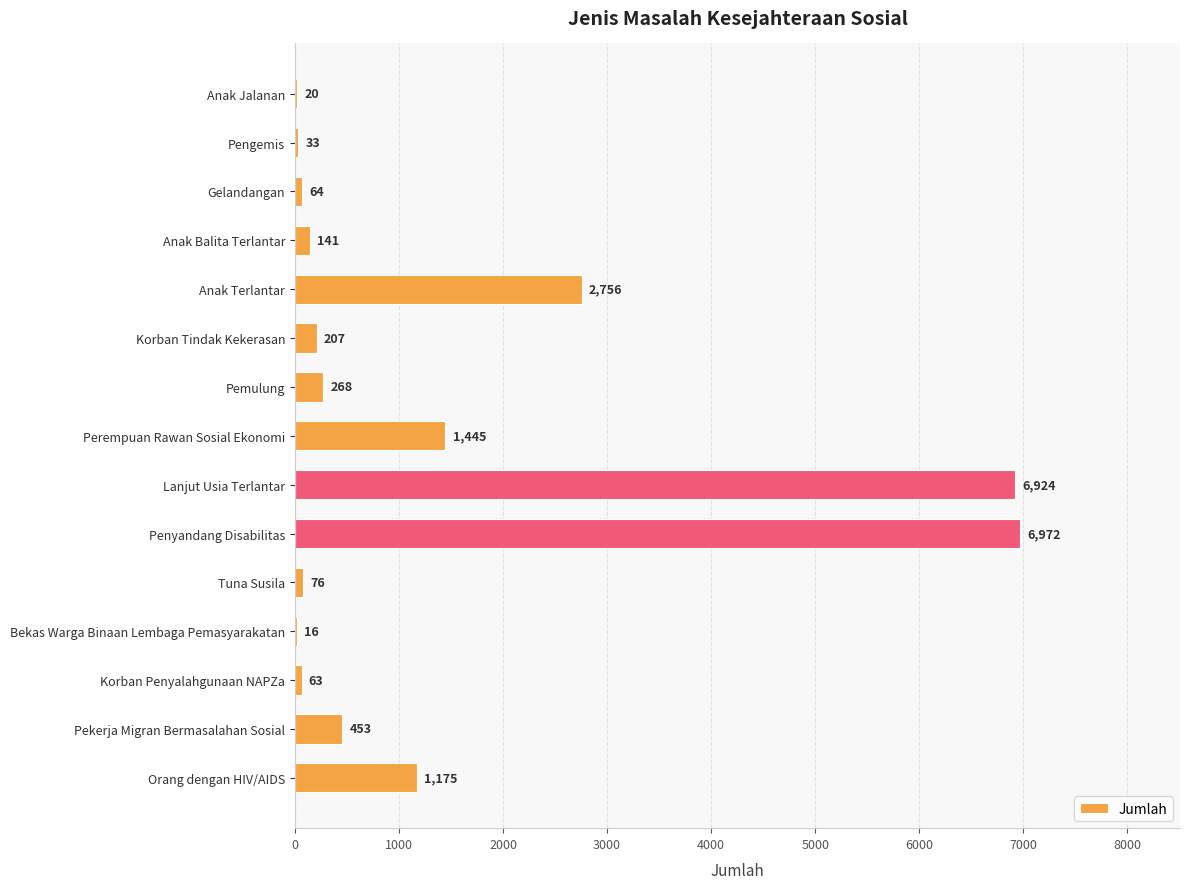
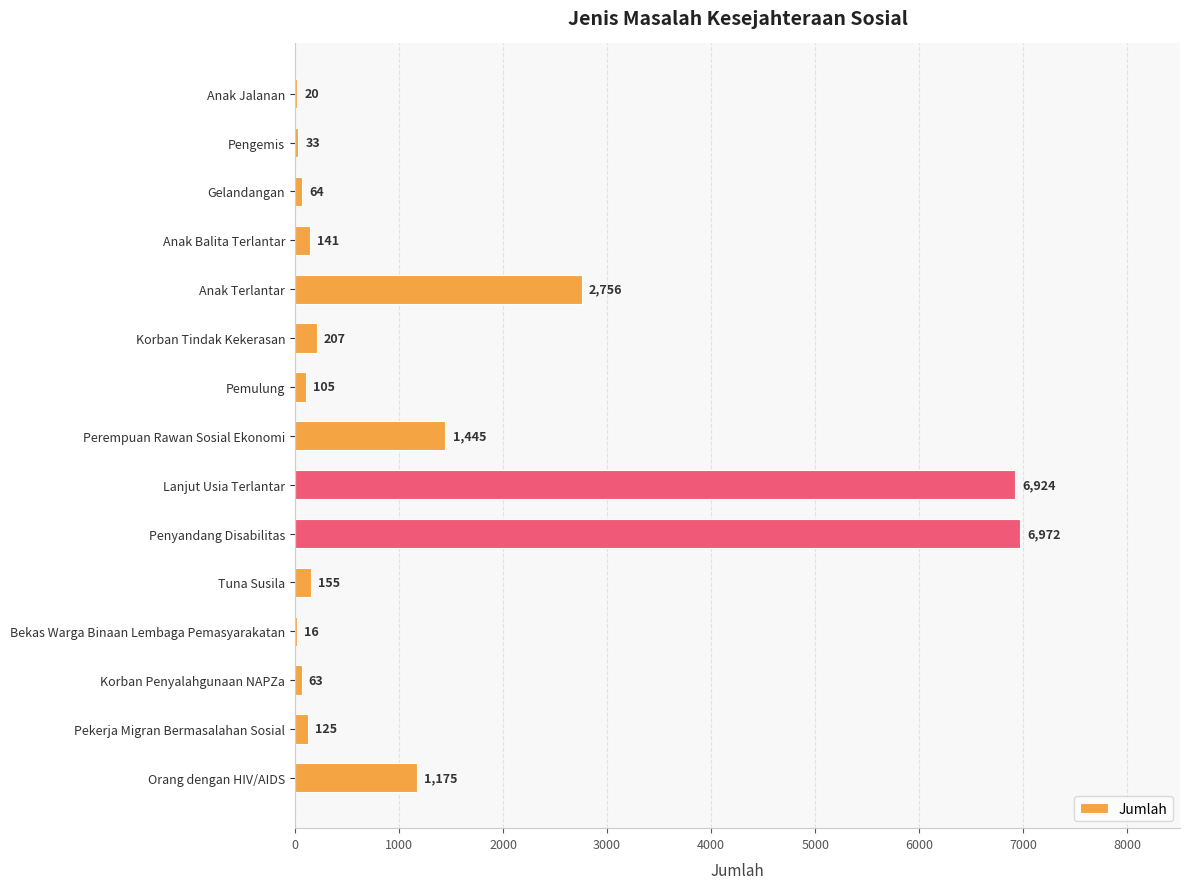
  {
    "Anak Jalanan": "20",
    "Pengemis": "33",
    "Gelandangan": "64",
    "Anak Balita Terlantar": "141",
    "Anak Terlantar": "2,756",
    "Korban Tindak Kekerasan": "207",
-   "Pemulung": "268",
+   "Pemulung": "105",
    "Perempuan Rawan Sosial Ekonomi": "1,445",
    "Lanjut Usia Terlantar": "6,924",
    "Penyandang Disabilitas": "6,972",
-   "Tuna Susila": "76",
+   "Tuna Susila": "155",
    "Bekas Warga Binaan Lembaga Pemasyarakatan": "16",
    "Korban Penyalahgunaan NAPZa": "63",
-   "Pekerja Migran Bermasalahan Sosial": "453",
+   "Pekerja Migran Bermasalahan Sosial": "125",
    "Orang dengan HIV/AIDS": "1,175"
  }
